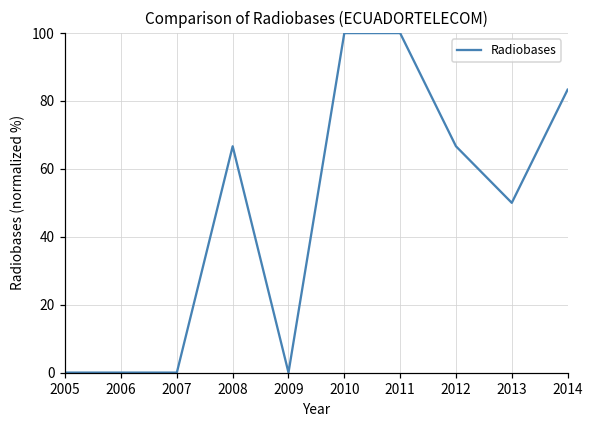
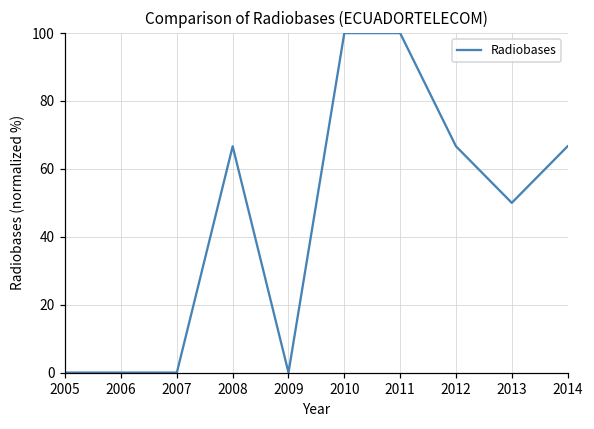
  {
    "2005": 0,
    "2006": 0,
    "2007": 0,
    "2008": 67,
    "2009": 0,
    "2010": 100,
    "2011": 100,
    "2012": 67,
    "2013": 50,
-   "2014": 83
+   "2014": 67
  }
